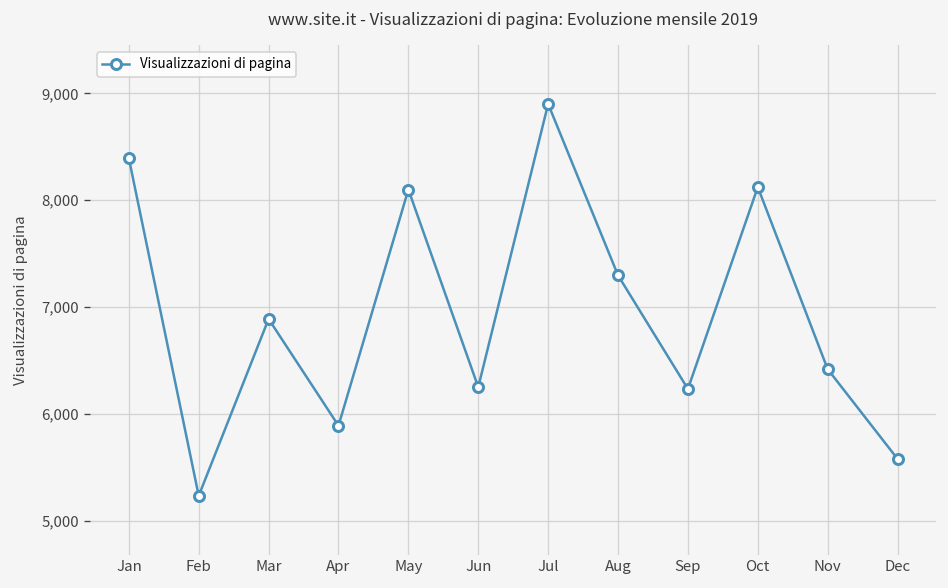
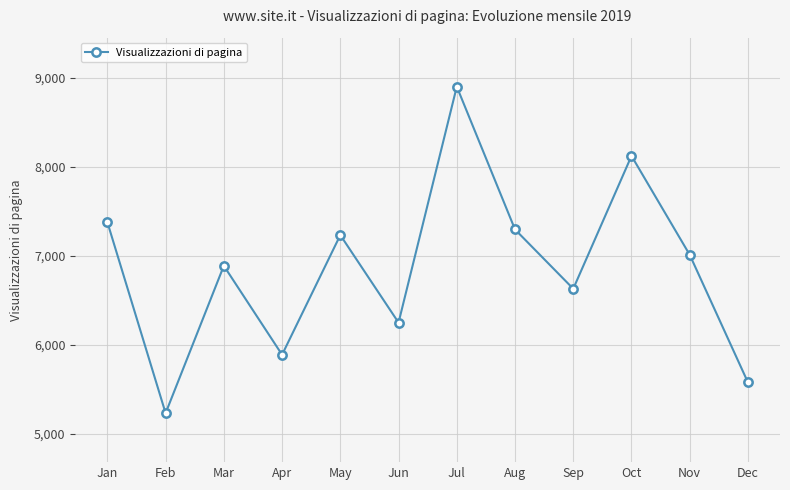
  {
-   "Jan": "8,400",
+   "Jan": "7,400",
    "Feb": "5,200",
    "Mar": "6,900",
    "Apr": "5,900",
-   "May": "8,100",
+   "May": "7,200",
    "Jun": "6,300",
    "Jul": "8,900",
    "Aug": "7,300",
-   "Sep": "6,200",
+   "Sep": "6,600",
    "Oct": "8,100",
-   "Nov": "6,400",
+   "Nov": "7,000",
    "Dec": "5,600"
  }
